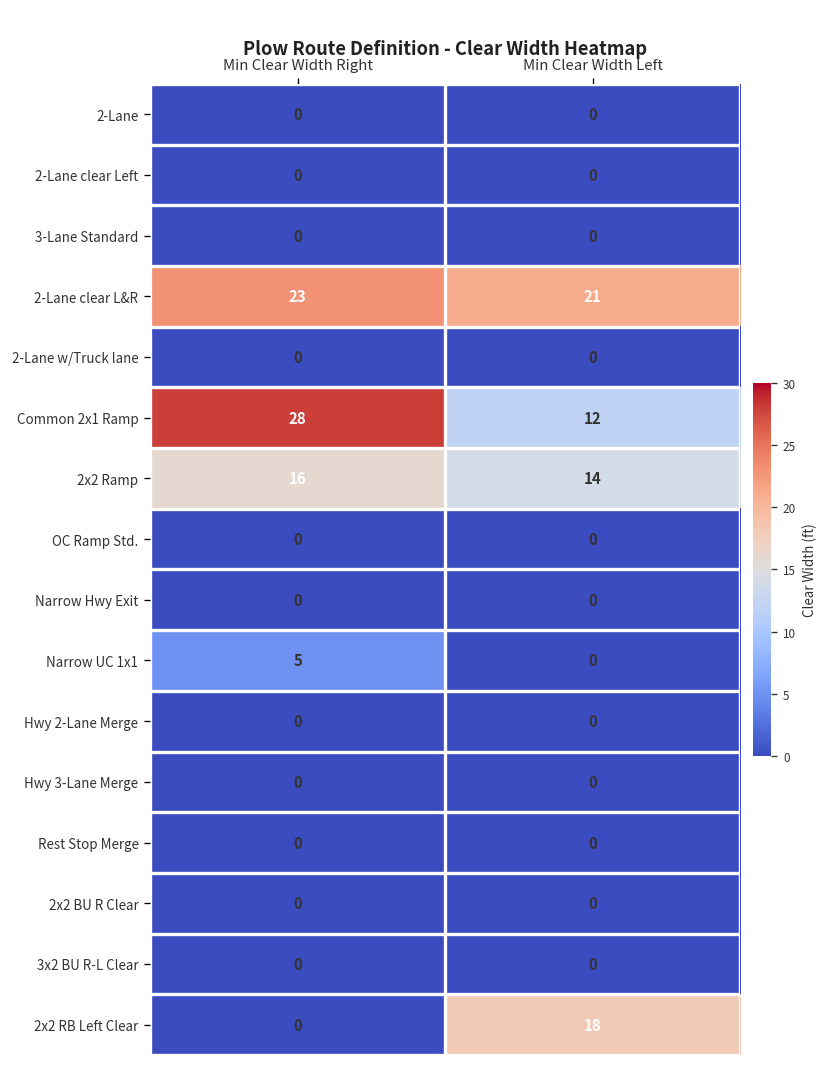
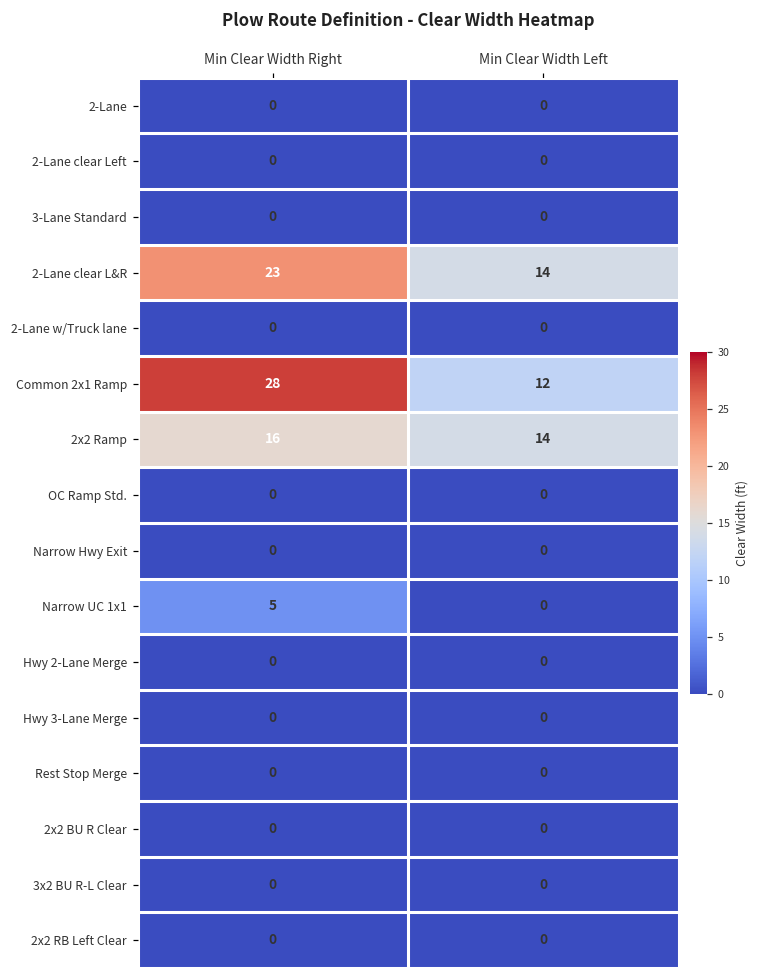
  {
    "2-Lane": {
      "Min Clear Width Right": 0,
      "Min Clear Width Left": 0
    },
    "2-Lane clear Left": {
      "Min Clear Width Right": 0,
      "Min Clear Width Left": 0
    },
    "3-Lane Standard": {
      "Min Clear Width Right": 0,
      "Min Clear Width Left": 0
    },
    "2-Lane clear L&R": {
      "Min Clear Width Right": 23,
-     "Min Clear Width Left": 21
+     "Min Clear Width Left": 14
    },
    "2-Lane w/Truck lane": {
      "Min Clear Width Right": 0,
      "Min Clear Width Left": 0
    },
    "Common 2x1 Ramp": {
      "Min Clear Width Right": 28,
      "Min Clear Width Left": 12
    },
    "2x2 Ramp": {
      "Min Clear Width Left": 14
    },
    "OC Ramp Std.": {
      "Min Clear Width Right": 0,
      "Min Clear Width Left": 0
    },
    "Narrow Hwy Exit": {
      "Min Clear Width Right": 0,
      "Min Clear Width Left": 0
    },
    "Narrow UC 1x1": {
      "Min Clear Width Right": 5,
      "Min Clear Width Left": 0
    },
    "Hwy 2-Lane Merge": {
      "Min Clear Width Right": 0,
      "Min Clear Width Left": 0
    },
    "Hwy 3-Lane Merge": {
      "Min Clear Width Right": 0,
      "Min Clear Width Left": 0
    },
    "Rest Stop Merge": {
      "Min Clear Width Right": 0,
      "Min Clear Width Left": 0
    },
    "2x2 BU R Clear": {
      "Min Clear Width Right": 0,
      "Min Clear Width Left": 0
    },
    "3x2 BU R-L Clear": {
      "Min Clear Width Right": 0,
      "Min Clear Width Left": 0
    },
    "2x2 RB Left Clear": {
      "Min Clear Width Right": 0,
-     "Min Clear Width Left": 18
+     "Min Clear Width Left": 0
    }
  }
